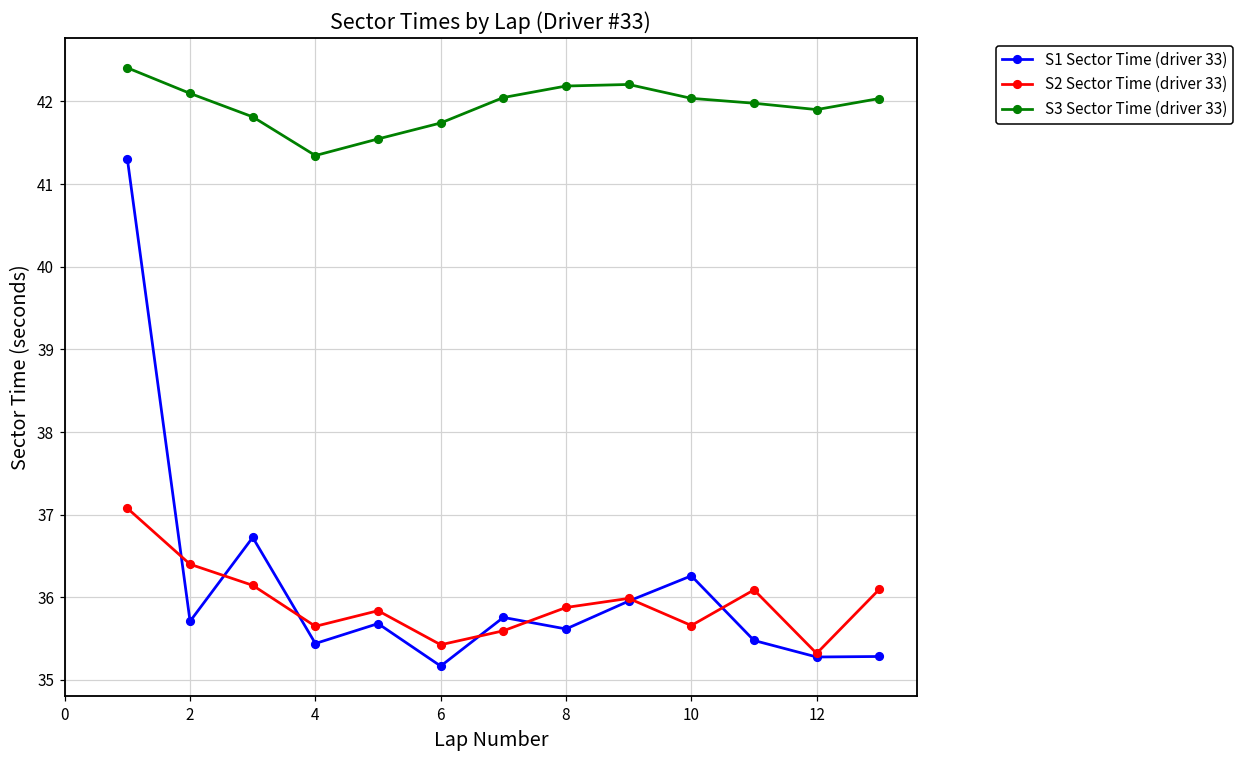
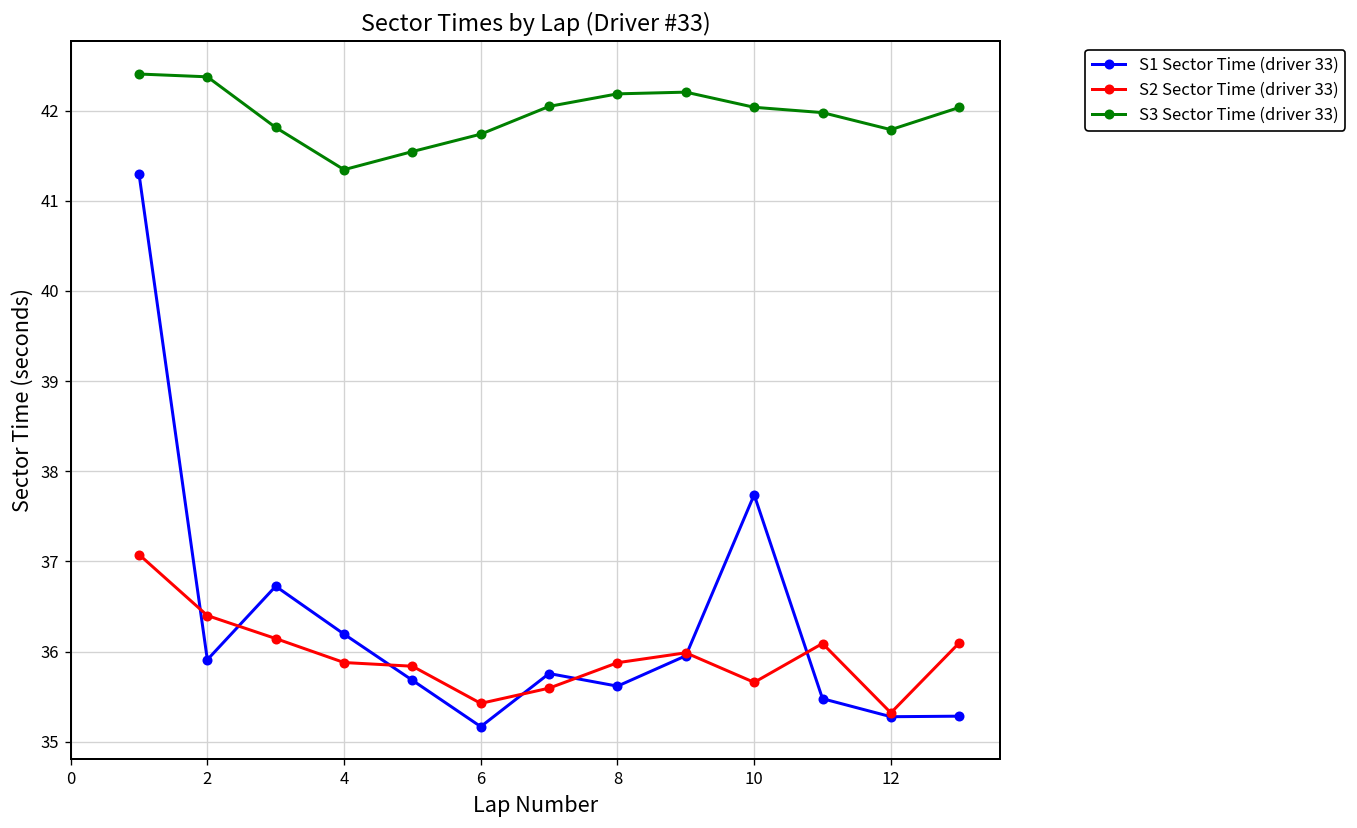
  {
    "S1 Sector Time (driver 33)": {
-     "2": 35.7,
-     "4": 35.4,
+     "2": 35.9,
+     "4": 36.2,
      "6": 35.2,
      "8": 35.6,
-     "10": 36.3,
+     "10": 37.7,
      "12": 35.3
    },
    "S2 Sector Time (driver 33)": {
      "2": 36.4,
-     "4": 35.6,
+     "4": 35.9,
      "6": 35.4,
      "8": 35.9,
      "10": 35.7,
      "12": 35.3
    },
    "S3 Sector Time (driver 33)": {
-     "2": 42.1,
+     "2": 42.4,
      "4": 41.3,
      "6": 41.7,
      "8": 42.2,
      "10": 42.0,
-     "12": 41.9
+     "12": 41.8
    }
  }
